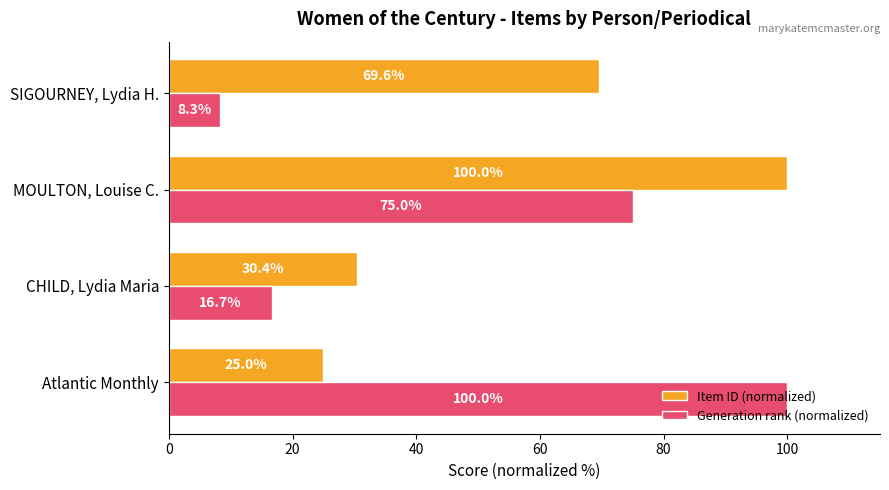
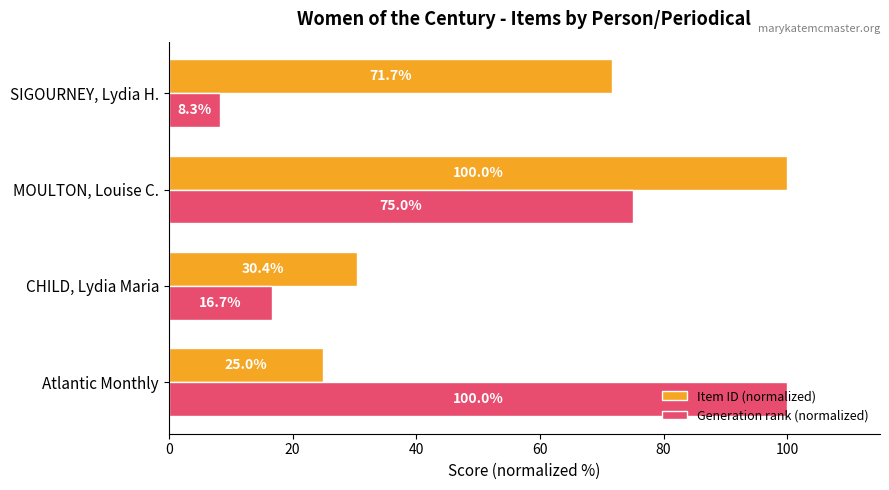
  {
    "Item ID (normalized)": {
-     "SIGOURNEY, Lydia H.": "69.6%",
+     "SIGOURNEY, Lydia H.": "71.7%",
      "MOULTON, Louise C.": "100.0%",
      "CHILD, Lydia Maria": "30.4%",
      "Atlantic Monthly": "25.0%"
    },
    "Generation rank (normalized)": {
      "SIGOURNEY, Lydia H.": "8.3%",
      "MOULTON, Louise C.": "75.0%",
      "CHILD, Lydia Maria": "16.7%",
      "Atlantic Monthly": "100.0%"
    }
  }
